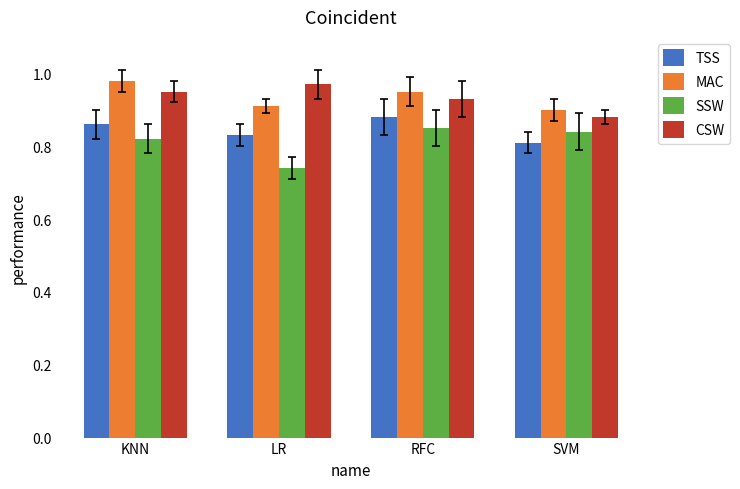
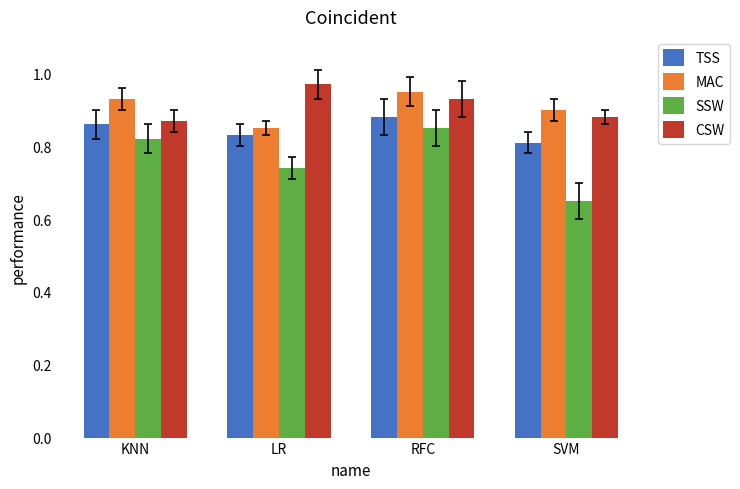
  {
    "MAC": {
-     "KNN": 0.98,
-     "LR": 0.91,
+     "KNN": 0.93,
+     "LR": 0.85,
      "RFC": 0.95,
      "SVM": 0.90
    },
    "SSW": {
      "KNN": 0.82,
      "LR": 0.74,
      "RFC": 0.85,
-     "SVM": 0.84
+     "SVM": 0.65
    },
    "CSW": {
-     "KNN": 0.95,
+     "KNN": 0.87,
      "LR": 0.97,
      "RFC": 0.93,
      "SVM": 0.88
    }
  }
